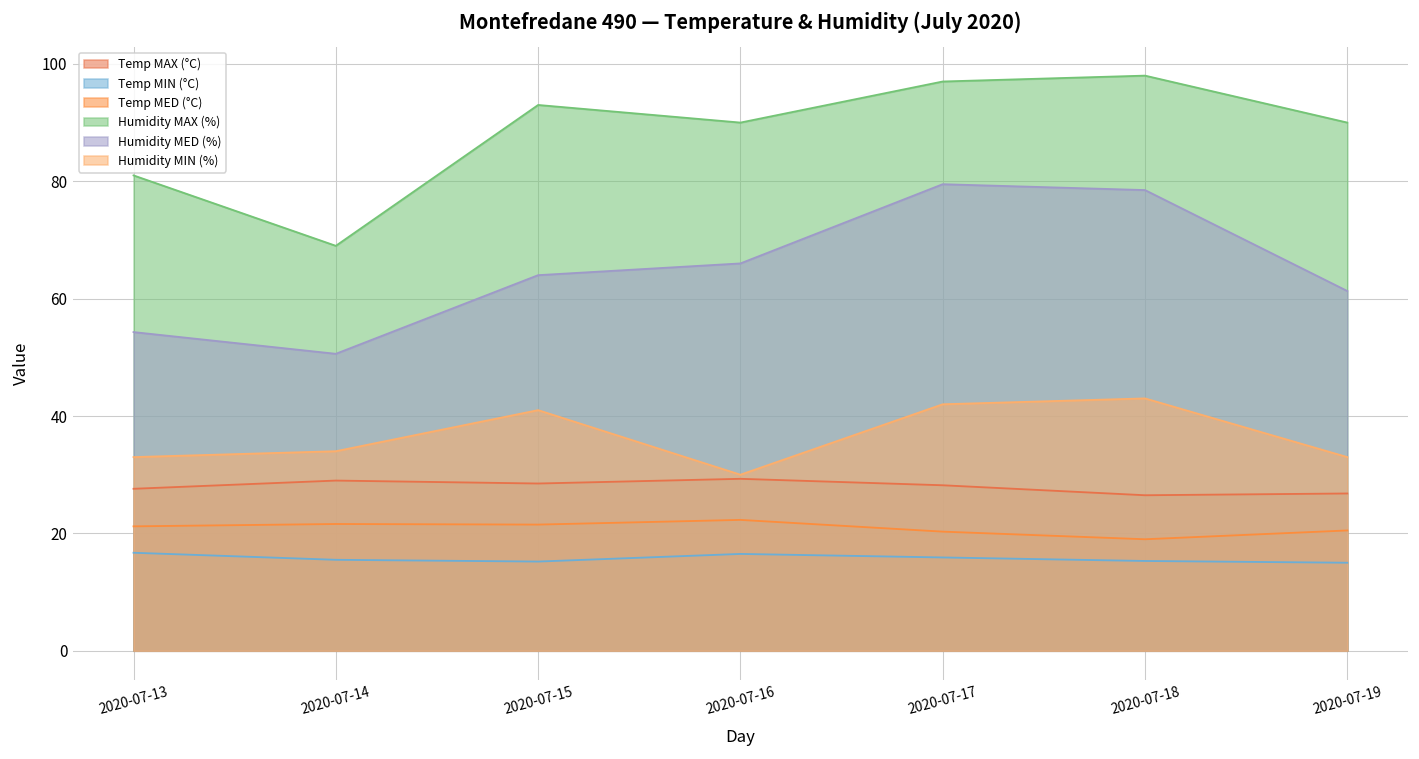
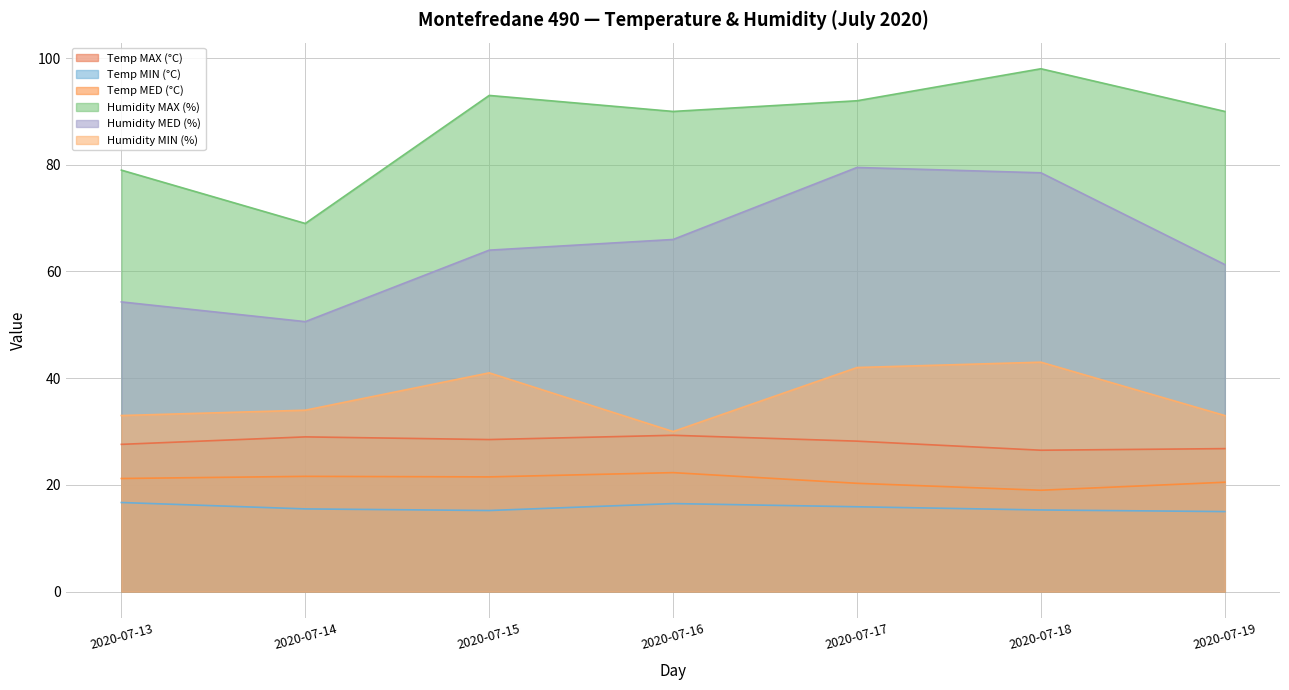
  {
    "Humidity MAX (%)": {
-     "2020-07-13": 81,
+     "2020-07-13": 79,
      "2020-07-14": 69,
      "2020-07-15": 93,
      "2020-07-16": 90,
-     "2020-07-17": 97,
+     "2020-07-17": 92,
      "2020-07-18": 98,
      "2020-07-19": 90
    }
  }
